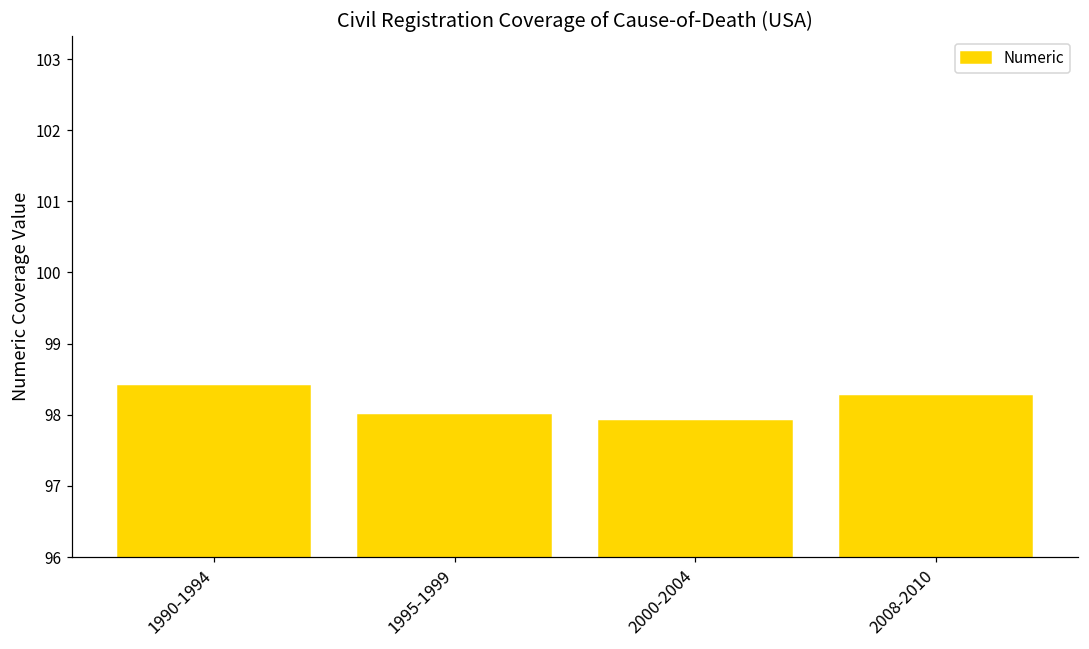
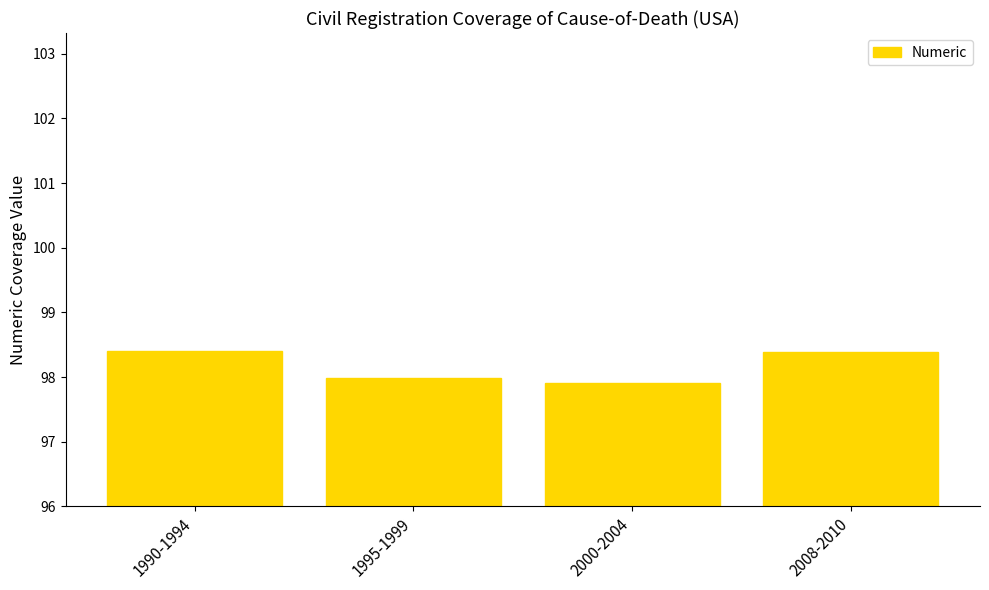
  {
    "1990-1994": 98.4,
    "1995-1999": 98.0,
    "2000-2004": 97.9,
-   "2008-2010": 98.3
+   "2008-2010": 98.4
  }
